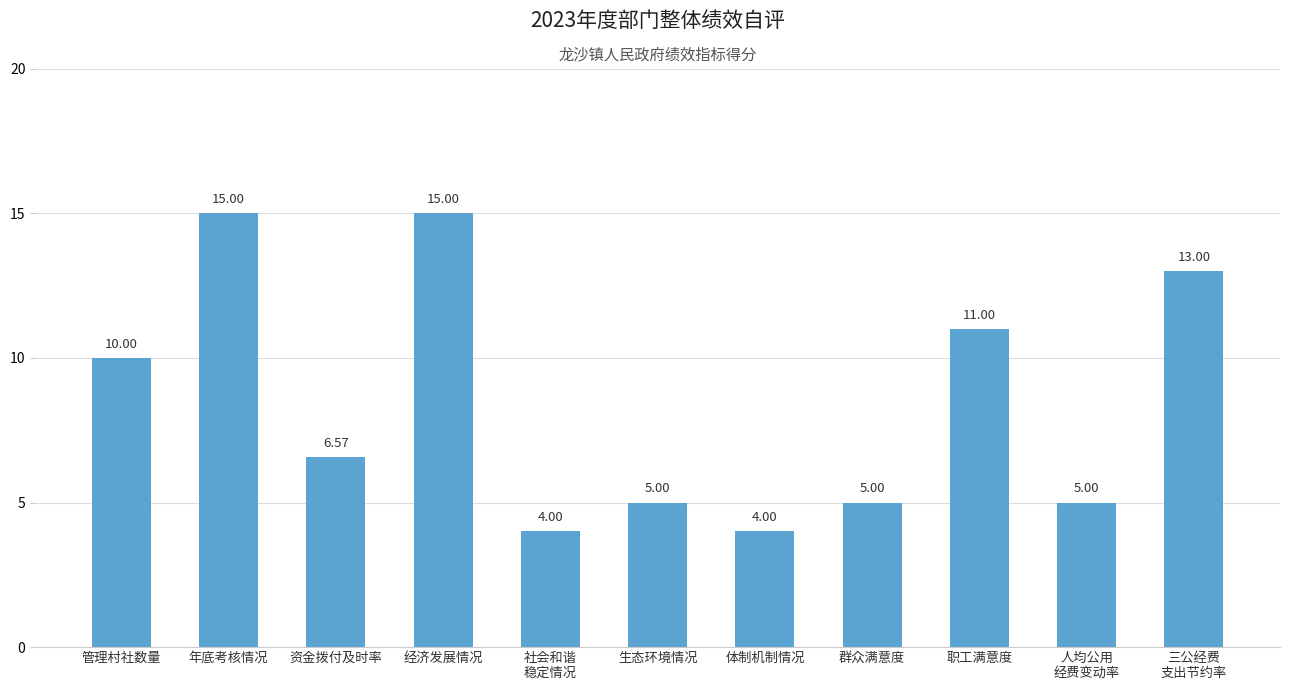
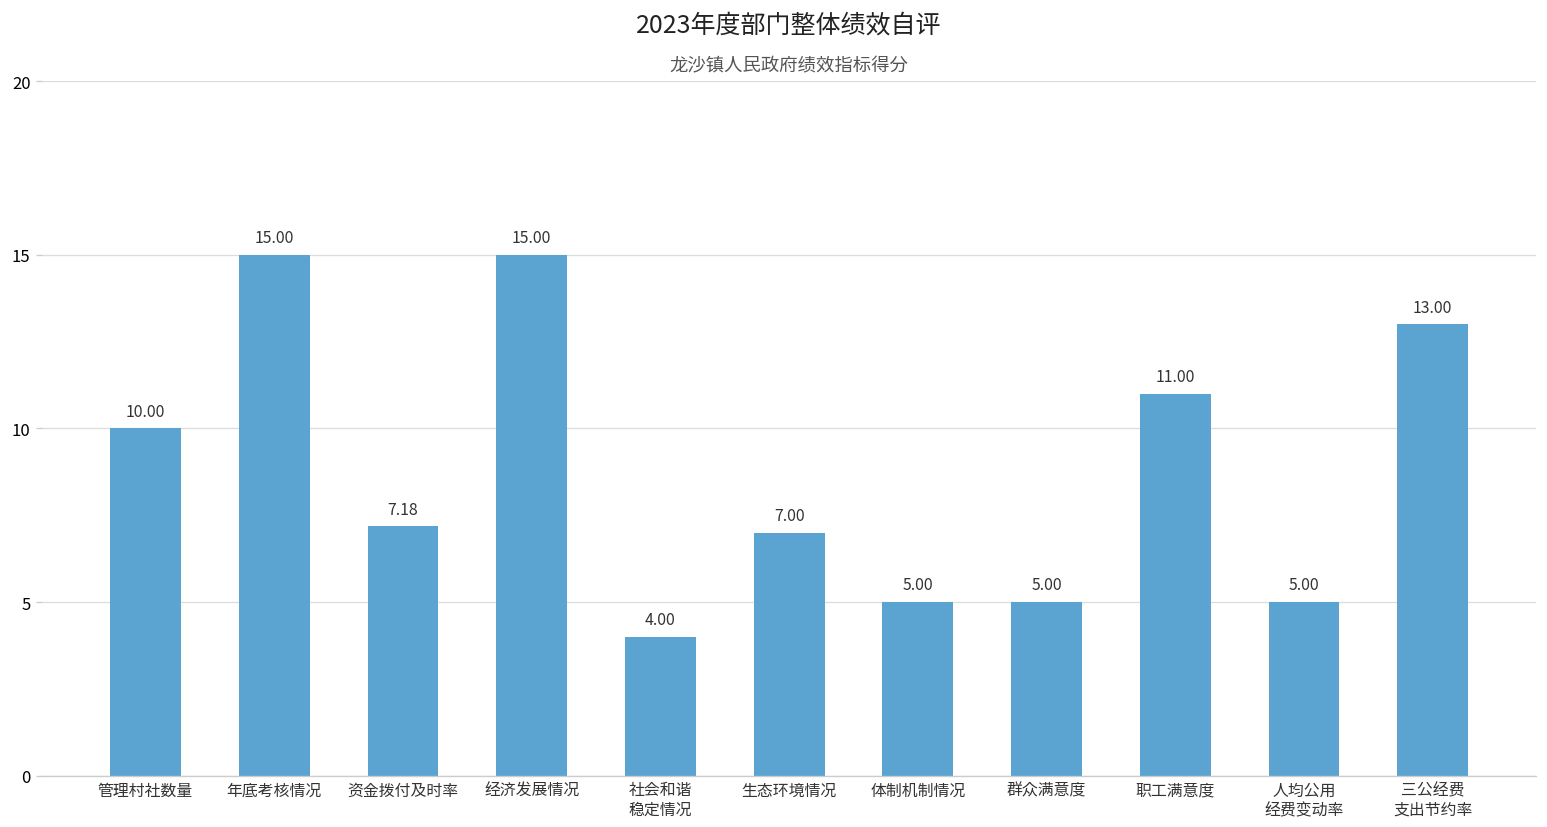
  {
    "管理村社数量": 10.00,
    "年底考核情况": 15.00,
-   "资金拨付及时率": 6.57,
+   "资金拨付及时率": 7.18,
    "经济发展情况": 15.00,
    "社会和谐 稳定情况": 4.00,
-   "生态环境情况": 5.00,
-   "体制机制情况": 4.00,
+   "生态环境情况": 7.00,
+   "体制机制情况": 5.00,
    "群众满意度": 5.00,
    "职工满意度": 11.00,
    "人均公用 经费变动率": 5.00,
    "三公经费 支出节约率": 13.00
  }
